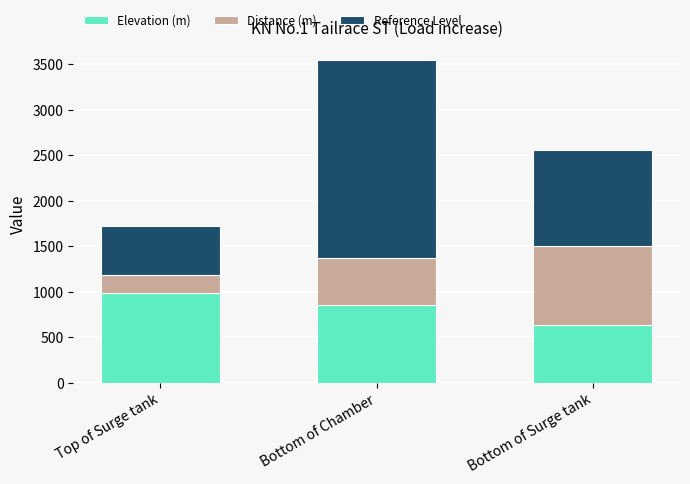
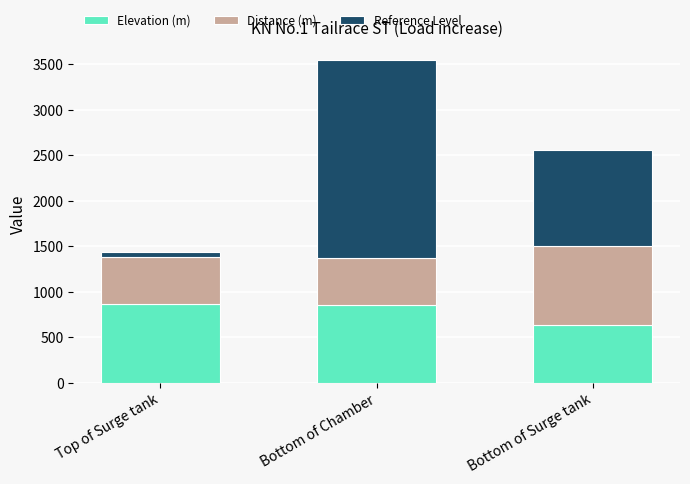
  {
    "Elevation (m)": {
-     "Top of Surge tank": 1000,
+     "Top of Surge tank": 900,
      "Bottom of Chamber": 900,
      "Bottom of Surge tank": 600
    },
    "Distance (m)": {
-     "Top of Surge tank": 200,
+     "Top of Surge tank": 500,
      "Bottom of Chamber": 500,
      "Bottom of Surge tank": 900
    },
    "Reference Level": {
-     "Top of Surge tank": 500,
+     "Top of Surge tank": 100,
      "Bottom of Chamber": 2200,
      "Bottom of Surge tank": 1100
    }
  }
